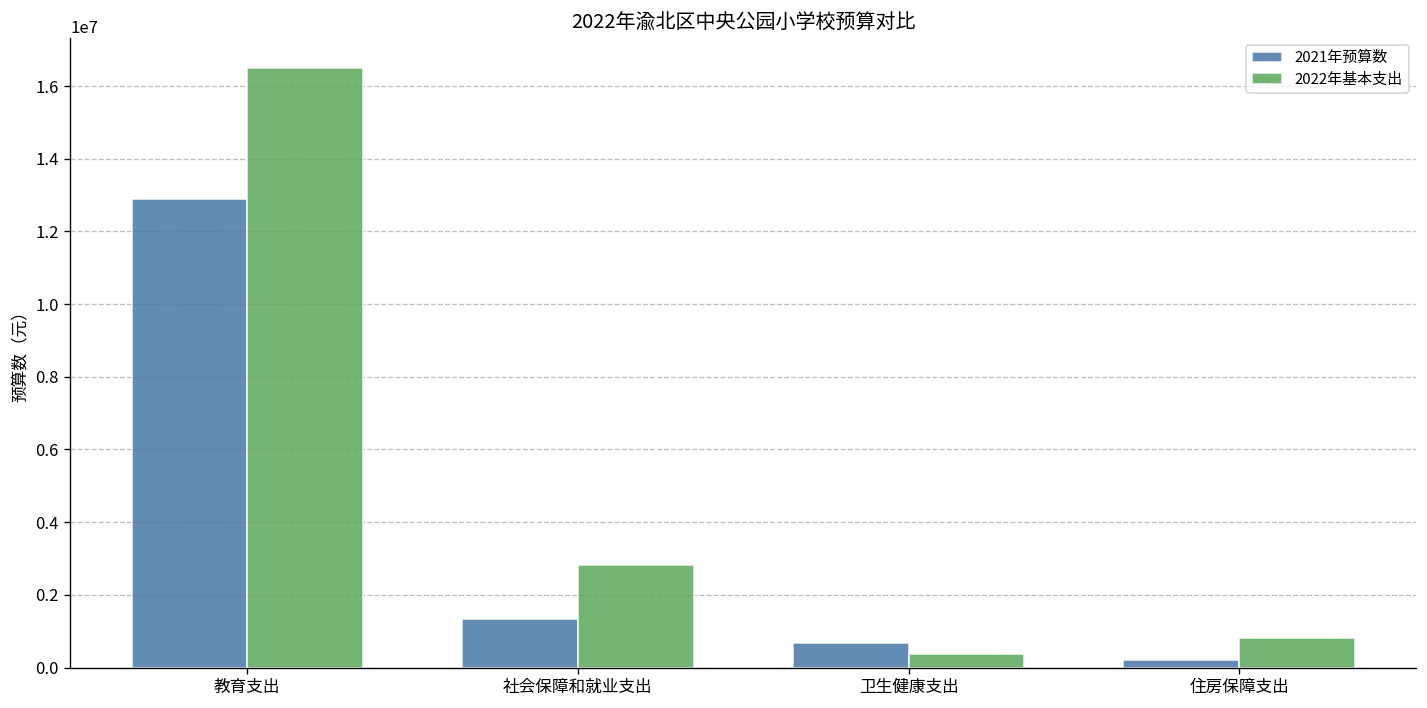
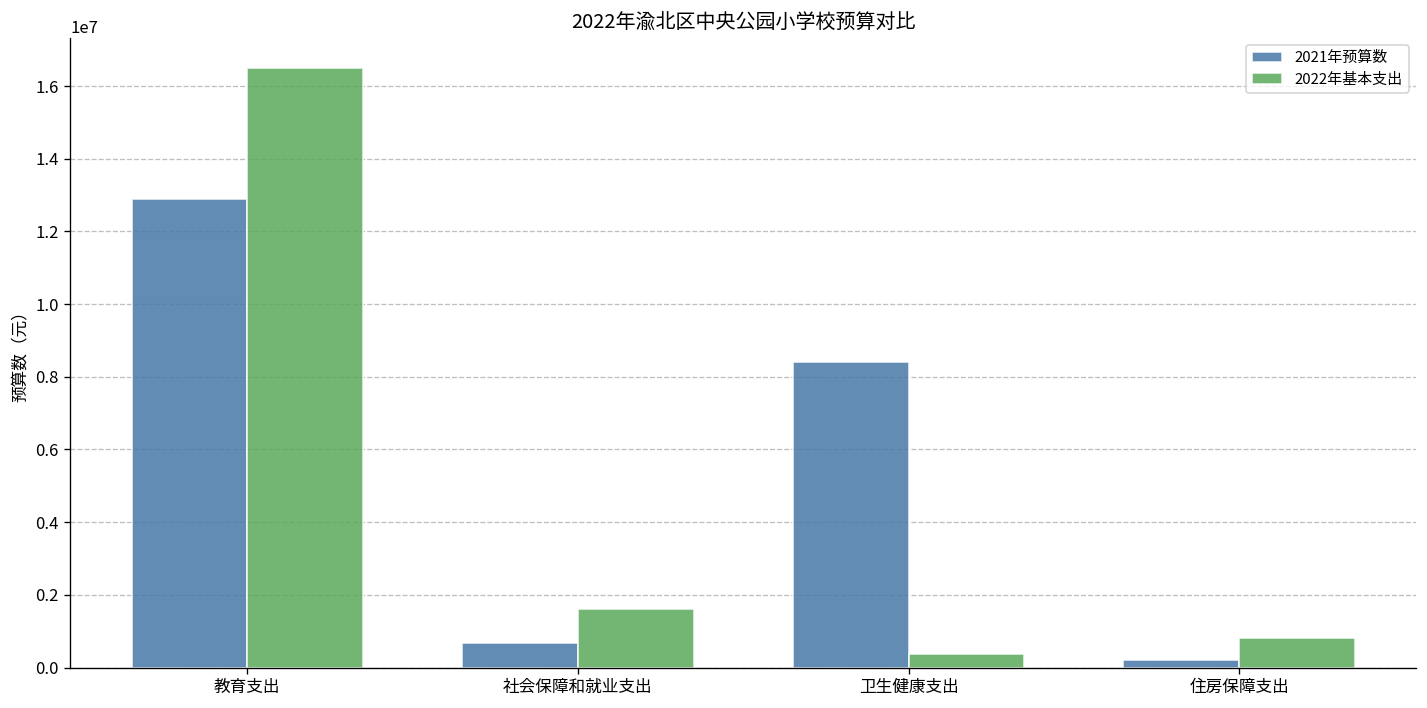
  {
    "2021年预算数": {
      "教育支出": 12900000,
-     "社会保障和就业支出": 1300000,
-     "卫生健康支出": 700000,
+     "社会保障和就业支出": 700000,
+     "卫生健康支出": 8400000,
      "住房保障支出": 200000
    },
    "2022年基本支出": {
      "教育支出": 16500000,
-     "社会保障和就业支出": 2800000,
+     "社会保障和就业支出": 1600000,
      "卫生健康支出": 400000,
      "住房保障支出": 800000
    }
  }
